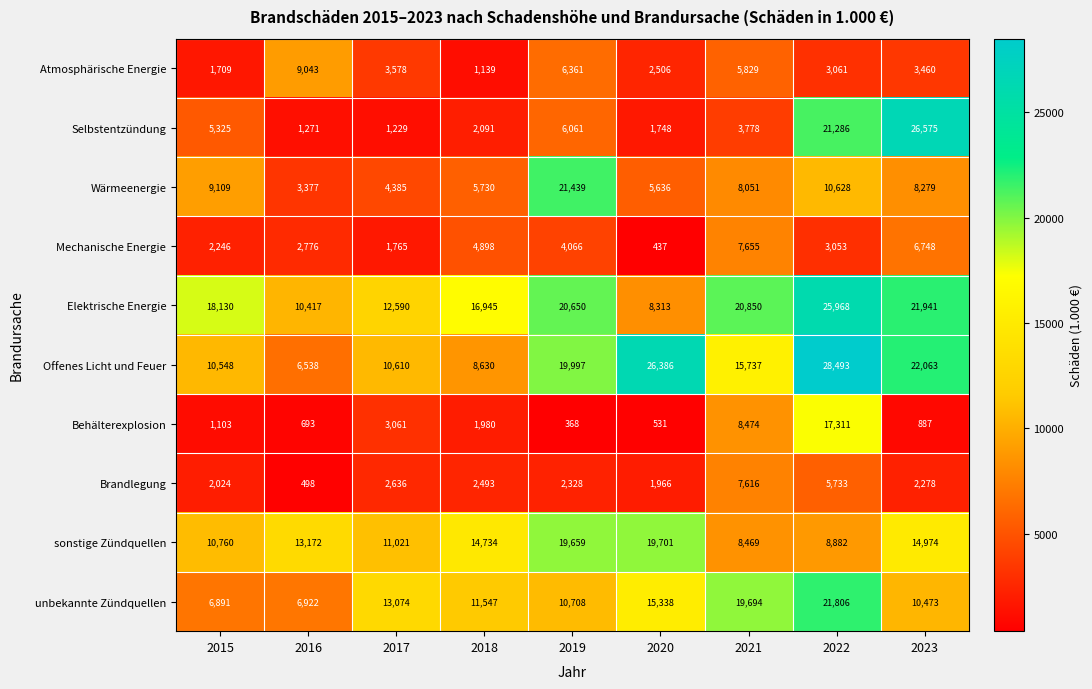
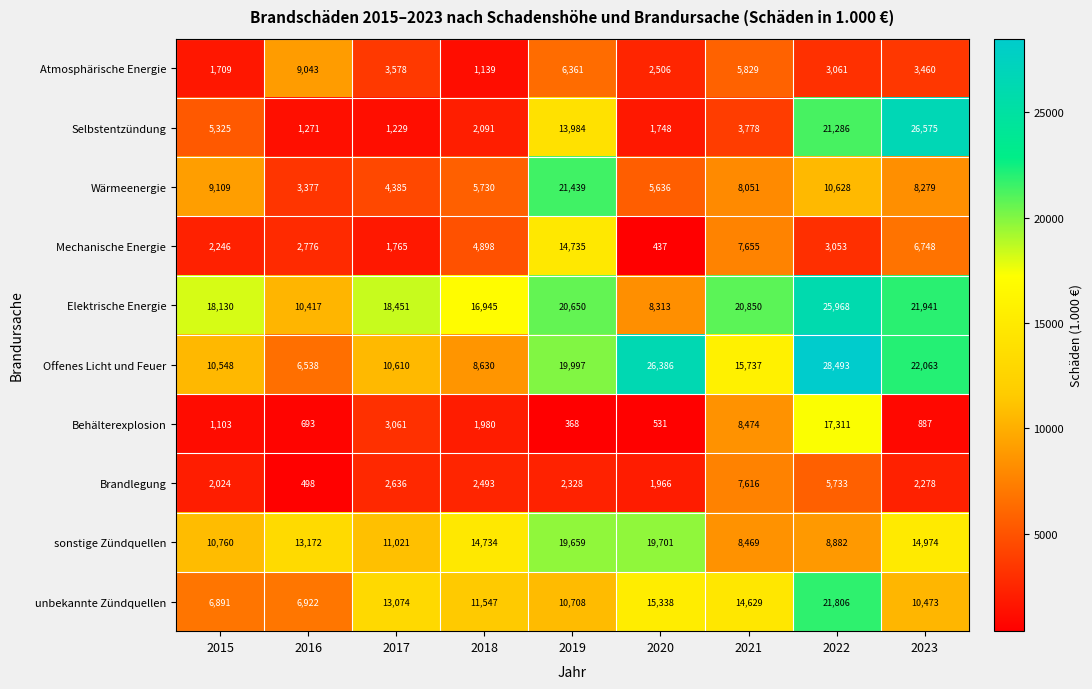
  {
    "Atmosphärische Energie": {
      "2015": "1,709",
      "2016": "9,043",
      "2017": "3,578",
      "2018": "1,139",
      "2019": "6,361",
      "2020": "2,506",
      "2021": "5,829",
      "2022": "3,061",
      "2023": "3,460"
    },
    "Selbstentzündung": {
      "2015": "5,325",
      "2016": "1,271",
      "2017": "1,229",
      "2018": "2,091",
-     "2019": "6,061",
+     "2019": "13,984",
      "2020": "1,748",
      "2021": "3,778",
      "2022": "21,286",
      "2023": "26,575"
    },
    "Wärmeenergie": {
      "2015": "9,109",
      "2016": "3,377",
      "2017": "4,385",
      "2018": "5,730",
      "2019": "21,439",
      "2020": "5,636",
      "2021": "8,051",
      "2022": "10,628",
      "2023": "8,279"
    },
    "Mechanische Energie": {
      "2015": "2,246",
      "2016": "2,776",
      "2017": "1,765",
      "2018": "4,898",
-     "2019": "4,066",
+     "2019": "14,735",
      "2020": "437",
      "2021": "7,655",
      "2022": "3,053",
      "2023": "6,748"
    },
    "Elektrische Energie": {
      "2015": "18,130",
      "2016": "10,417",
-     "2017": "12,590",
+     "2017": "18,451",
      "2018": "16,945",
      "2019": "20,650",
      "2020": "8,313",
      "2021": "20,850",
      "2022": "25,968",
      "2023": "21,941"
    },
    "Offenes Licht und Feuer": {
      "2015": "10,548",
      "2016": "6,538",
      "2017": "10,610",
      "2018": "8,630",
      "2019": "19,997",
      "2020": "26,386",
      "2021": "15,737",
      "2022": "28,493",
      "2023": "22,063"
    },
    "Behälterexplosion": {
      "2015": "1,103",
      "2016": "693",
      "2017": "3,061",
      "2018": "1,980",
      "2019": "368",
      "2020": "531",
      "2021": "8,474",
      "2022": "17,311",
      "2023": "887"
    },
    "Brandlegung": {
      "2015": "2,024",
      "2016": "498",
      "2017": "2,636",
      "2018": "2,493",
      "2019": "2,328",
      "2020": "1,966",
      "2021": "7,616",
      "2022": "5,733",
      "2023": "2,278"
    },
    "sonstige Zündquellen": {
      "2015": "10,760",
      "2016": "13,172",
      "2017": "11,021",
      "2018": "14,734",
      "2019": "19,659",
      "2020": "19,701",
      "2021": "8,469",
      "2022": "8,882",
      "2023": "14,974"
    },
    "unbekannte Zündquellen": {
      "2015": "6,891",
      "2016": "6,922",
      "2017": "13,074",
      "2018": "11,547",
      "2019": "10,708",
      "2020": "15,338",
-     "2021": "19,694",
+     "2021": "14,629",
      "2022": "21,806",
      "2023": "10,473"
    }
  }
